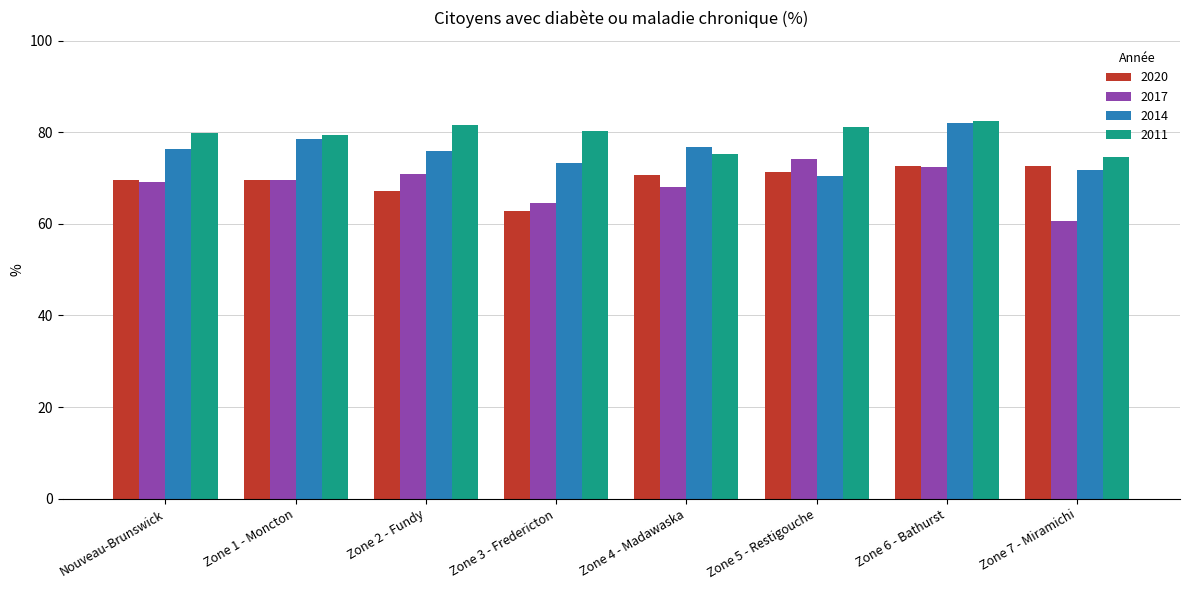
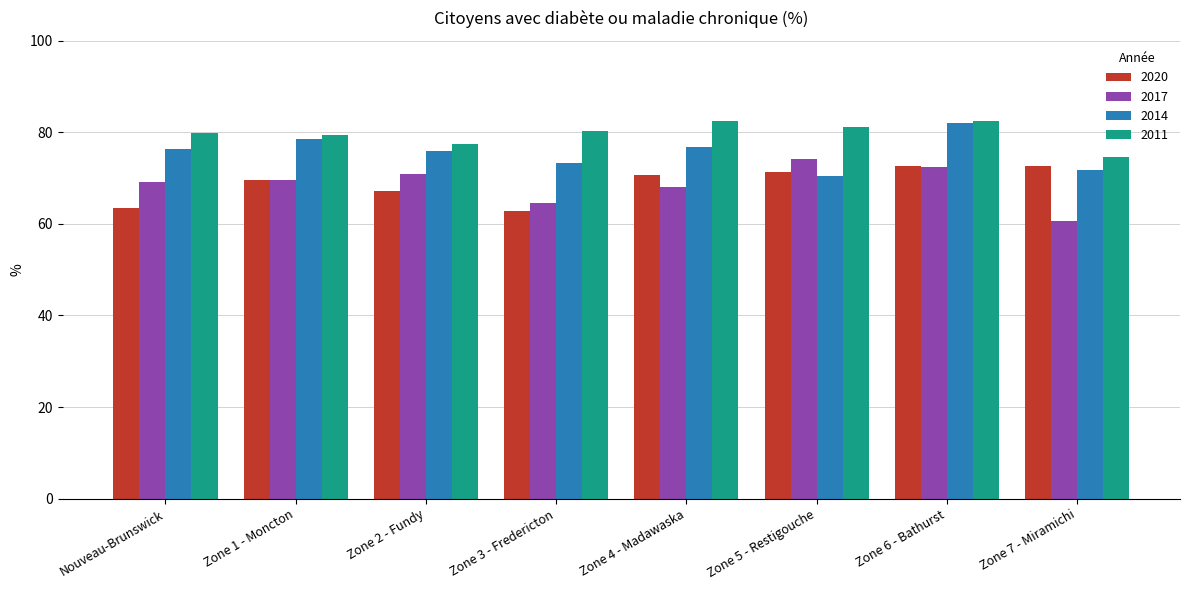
  {
    "2020": {
-     "Nouveau-Brunswick": 70,
+     "Nouveau-Brunswick": 63,
      "Zone 1 - Moncton": 70,
      "Zone 2 - Fundy": 67,
      "Zone 3 - Fredericton": 63,
      "Zone 4 - Madawaska": 71,
      "Zone 5 - Restigouche": 71,
      "Zone 6 - Bathurst": 73,
      "Zone 7 - Miramichi": 73
    },
    "2017": {
      "Nouveau-Brunswick": 69,
      "Zone 1 - Moncton": 70,
      "Zone 2 - Fundy": 71,
      "Zone 3 - Fredericton": 64,
      "Zone 4 - Madawaska": 68,
      "Zone 5 - Restigouche": 74,
      "Zone 6 - Bathurst": 72,
      "Zone 7 - Miramichi": 61
    },
    "2014": {
      "Nouveau-Brunswick": 76,
      "Zone 1 - Moncton": 79,
      "Zone 2 - Fundy": 76,
      "Zone 3 - Fredericton": 73,
      "Zone 4 - Madawaska": 77,
      "Zone 5 - Restigouche": 70,
      "Zone 6 - Bathurst": 82,
      "Zone 7 - Miramichi": 72
    },
    "2011": {
      "Nouveau-Brunswick": 80,
      "Zone 1 - Moncton": 79,
-     "Zone 2 - Fundy": 82,
+     "Zone 2 - Fundy": 78,
      "Zone 3 - Fredericton": 80,
-     "Zone 4 - Madawaska": 75,
+     "Zone 4 - Madawaska": 82,
      "Zone 5 - Restigouche": 81,
      "Zone 6 - Bathurst": 83,
      "Zone 7 - Miramichi": 75
    }
  }
